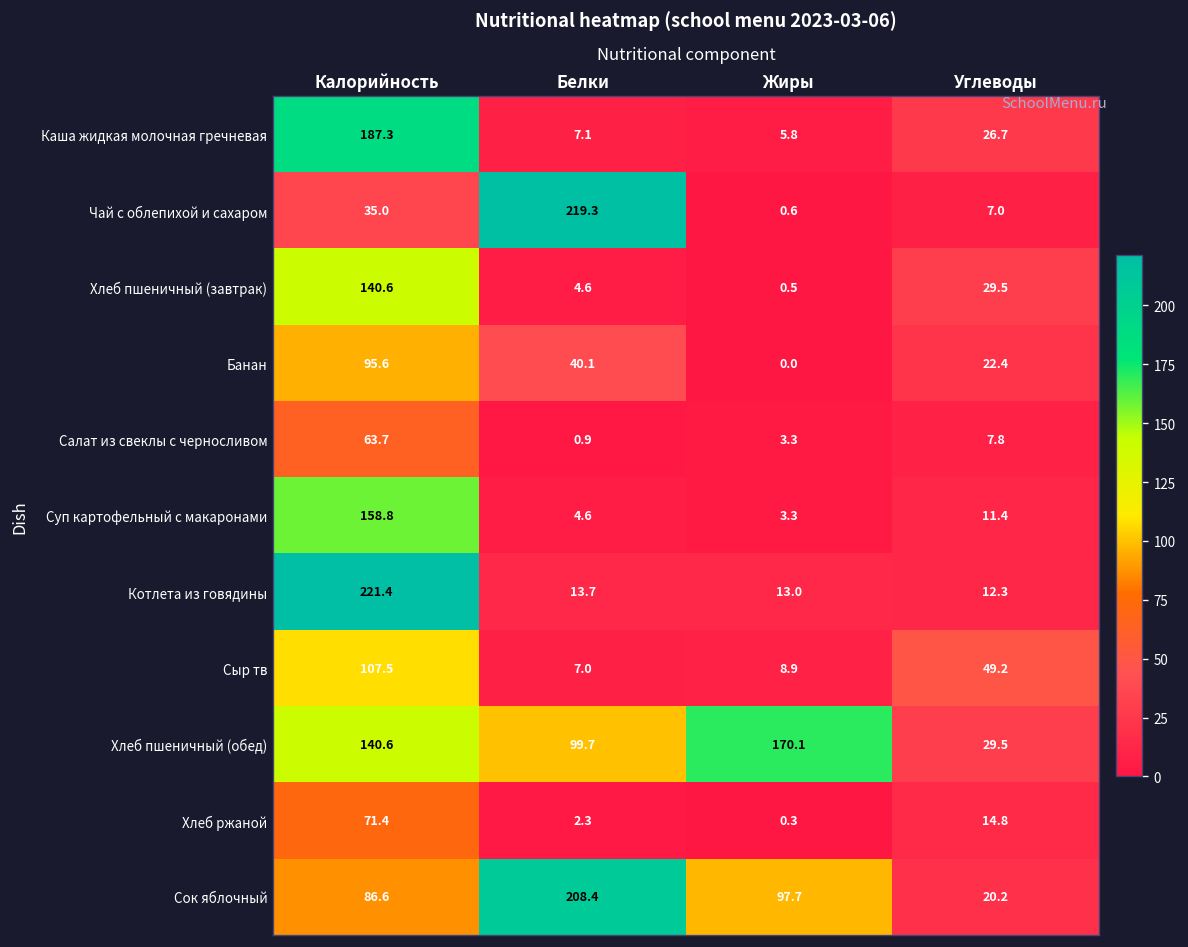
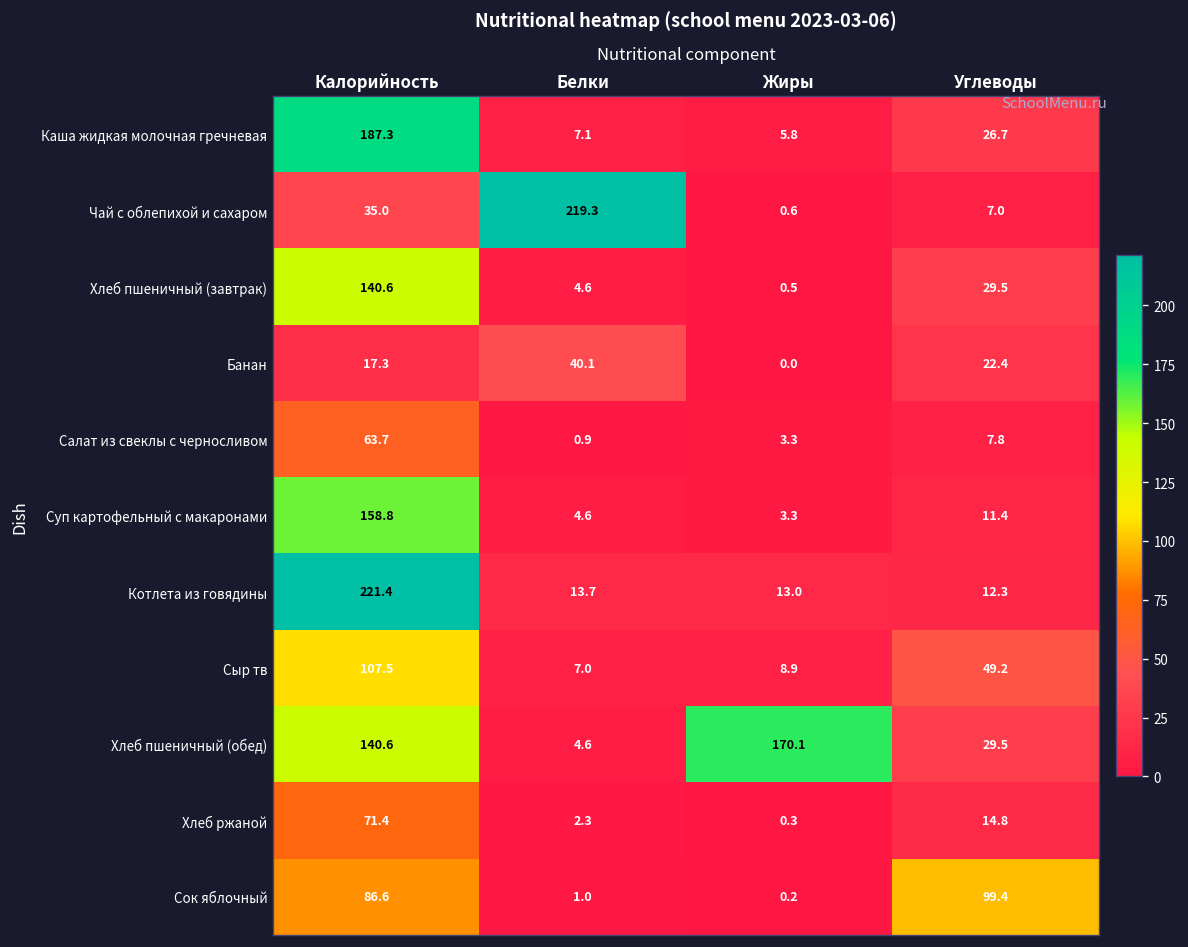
  {
    "Каша жидкая молочная гречневая": {
      "Калорийность": 187.3,
      "Белки": 7.1,
      "Жиры": 5.8
    },
    "Чай с облепихой и сахаром": {
      "Калорийность": 35.0,
      "Белки": 219.3,
      "Жиры": 0.6,
      "Углеводы": 7.0
    },
    "Хлеб пшеничный (завтрак)": {
      "Калорийность": 140.6,
      "Белки": 4.6,
      "Жиры": 0.5,
      "Углеводы": 29.5
    },
    "Банан": {
-     "Калорийность": 95.6,
+     "Калорийность": 17.3,
      "Белки": 40.1,
      "Жиры": 0.0,
      "Углеводы": 22.4
    },
    "Салат из свеклы с черносливом": {
      "Калорийность": 63.7,
      "Белки": 0.9,
      "Жиры": 3.3,
      "Углеводы": 7.8
    },
    "Суп картофельный с макаронами": {
      "Калорийность": 158.8,
      "Белки": 4.6,
      "Жиры": 3.3,
      "Углеводы": 11.4
    },
    "Котлета из говядины": {
      "Калорийность": 221.4,
      "Белки": 13.7,
      "Жиры": 13.0,
      "Углеводы": 12.3
    },
    "Сыр тв": {
      "Калорийность": 107.5,
      "Белки": 7.0,
      "Жиры": 8.9,
      "Углеводы": 49.2
    },
    "Хлеб пшеничный (обед)": {
      "Калорийность": 140.6,
-     "Белки": 99.7,
+     "Белки": 4.6,
      "Жиры": 170.1,
      "Углеводы": 29.5
    },
    "Хлеб ржаной": {
      "Калорийность": 71.4,
      "Белки": 2.3,
      "Жиры": 0.3,
      "Углеводы": 14.8
    },
    "Сок яблочный": {
      "Калорийность": 86.6,
-     "Белки": 208.4,
-     "Жиры": 97.7,
-     "Углеводы": 20.2
+     "Белки": 1.0,
+     "Жиры": 0.2,
+     "Углеводы": 99.4
    }
  }
